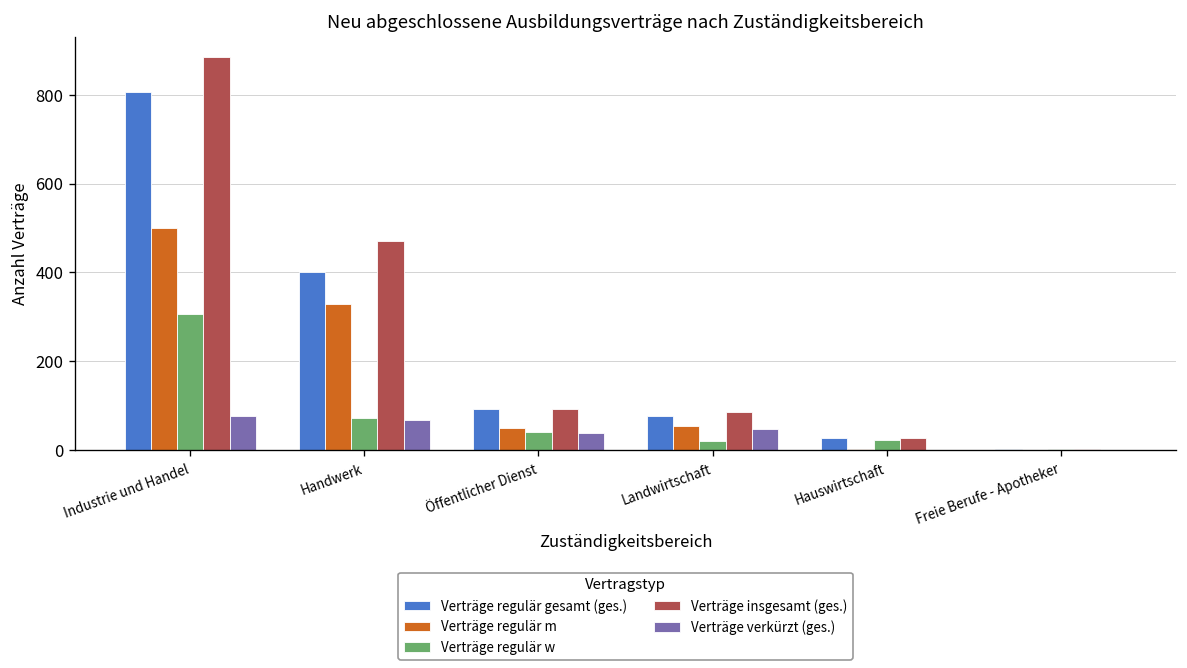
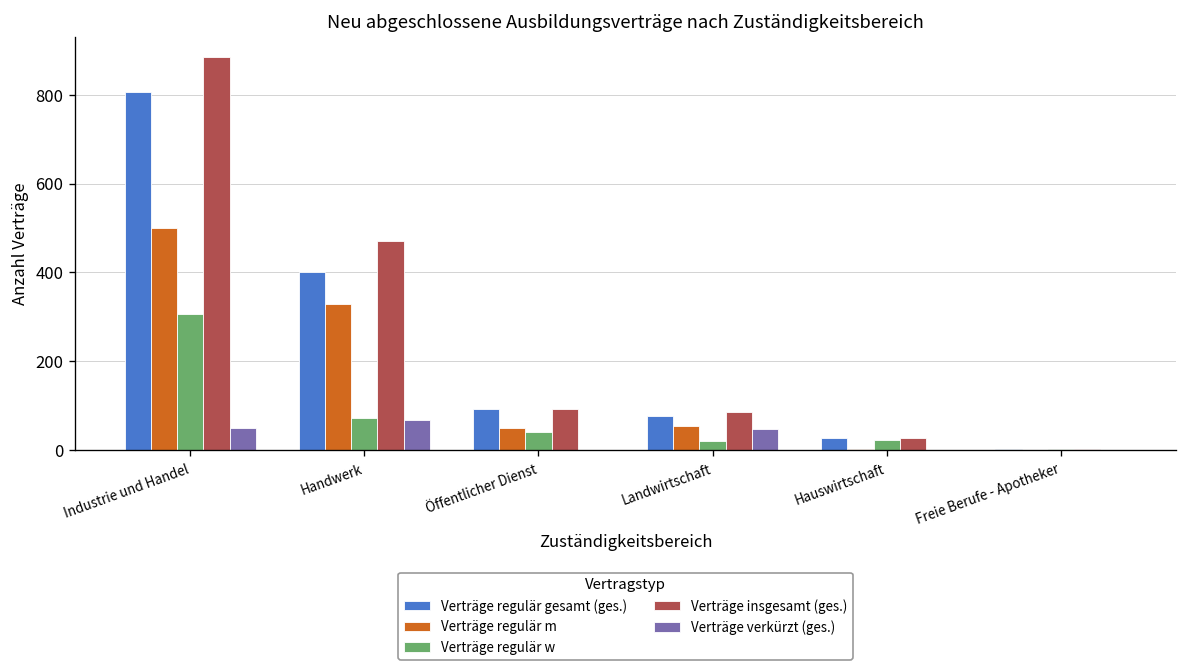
  {
    "Verträge regulär gesamt (ges.)": {
      "Industrie und Handel": 810,
      "Handwerk": 400,
      "Öffentlicher Dienst": 90,
      "Landwirtschaft": 80,
      "Hauswirtschaft": 30
    },
    "Verträge regulär m": {
      "Industrie und Handel": 500,
      "Handwerk": 330,
      "Öffentlicher Dienst": 50,
      "Landwirtschaft": 50,
      "Freie Berufe - Apotheker": 0
    },
    "Verträge regulär w": {
      "Industrie und Handel": 310,
      "Handwerk": 70,
      "Öffentlicher Dienst": 40,
      "Landwirtschaft": 20,
      "Hauswirtschaft": 20
    },
    "Verträge insgesamt (ges.)": {
      "Industrie und Handel": 890,
      "Handwerk": 470,
      "Öffentlicher Dienst": 90,
      "Landwirtschaft": 90,
      "Hauswirtschaft": 30
    },
    "Verträge verkürzt (ges.)": {
-     "Industrie und Handel": 80,
+     "Industrie und Handel": 50,
      "Handwerk": 70,
-     "Öffentlicher Dienst": 40,
+     "Öffentlicher Dienst": 0,
      "Landwirtschaft": 50,
      "Hauswirtschaft": 0,
      "Freie Berufe - Apotheker": 0
    }
  }
